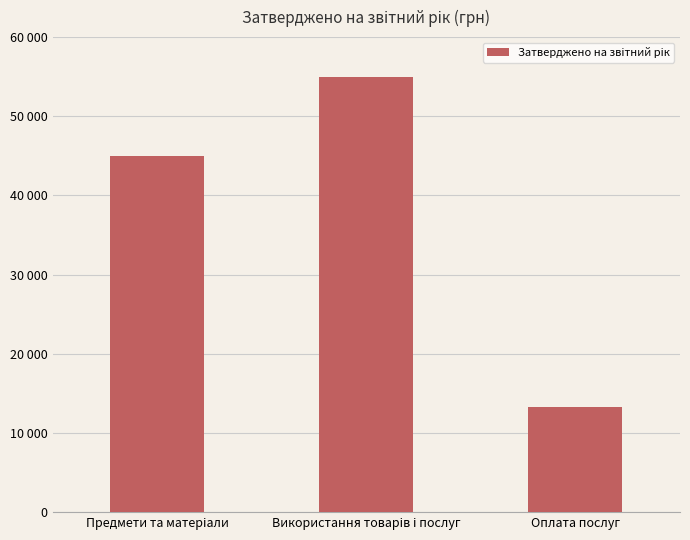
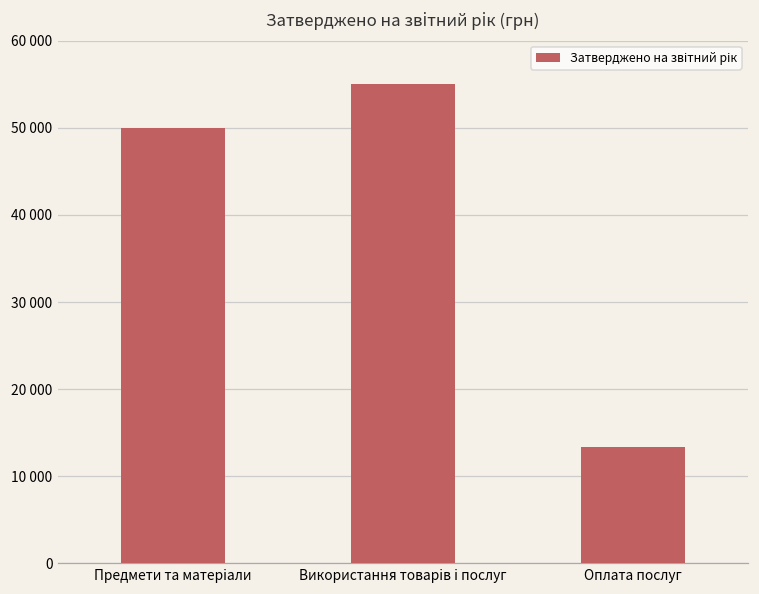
  {
-   "Предмети та матеріали": 45000,
+   "Предмети та матеріали": 50000,
    "Використання товарів і послуг": 55000,
    "Оплата послуг": 13000
  }
